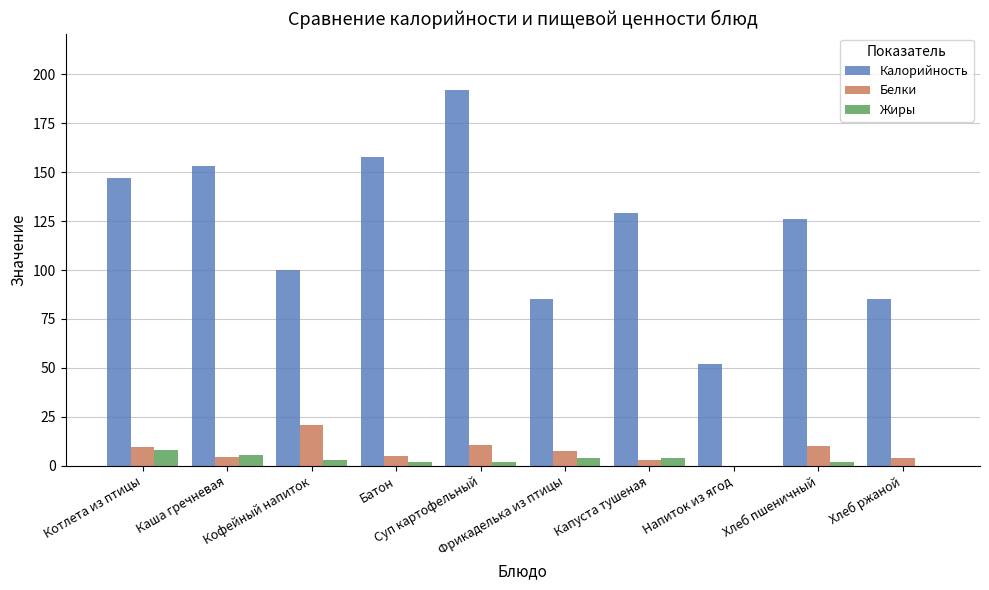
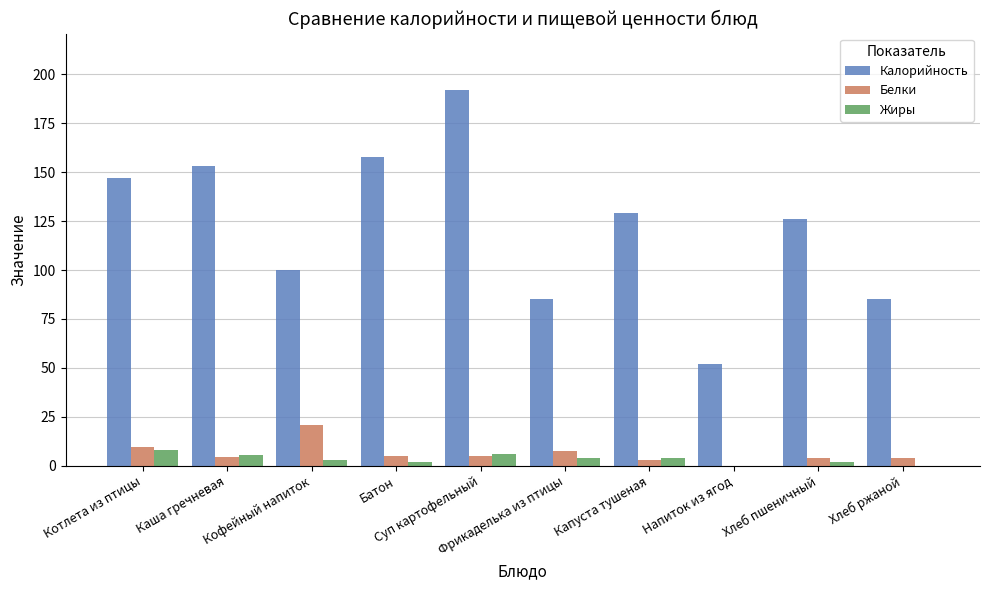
  {
    "Калорийность": {
      "Котлета из птицы": 147,
      "Каша гречневая": 153,
      "Кофейный напиток": 100,
      "Батон": 158,
      "Суп картофельный": 192,
      "Фрикаделька из птицы": 85,
      "Капуста тушеная": 129,
      "Напиток из ягод": 52,
      "Хлеб пшеничный": 126,
      "Хлеб ржаной": 85
    },
    "Белки": {
      "Котлета из птицы": 10,
      "Каша гречневая": 5,
      "Кофейный напиток": 21,
      "Батон": 5,
-     "Суп картофельный": 10,
+     "Суп картофельный": 5,
      "Фрикаделька из птицы": 8,
      "Капуста тушеная": 3,
-     "Хлеб пшеничный": 10,
+     "Хлеб пшеничный": 4,
      "Хлеб ржаной": 4
    },
    "Жиры": {
      "Котлета из птицы": 8,
      "Каша гречневая": 5,
      "Кофейный напиток": 3,
      "Батон": 2,
-     "Суп картофельный": 2,
+     "Суп картофельный": 6,
      "Фрикаделька из птицы": 4,
      "Капуста тушеная": 4,
      "Хлеб пшеничный": 2,
      "Хлеб ржаной": 0
    }
  }
